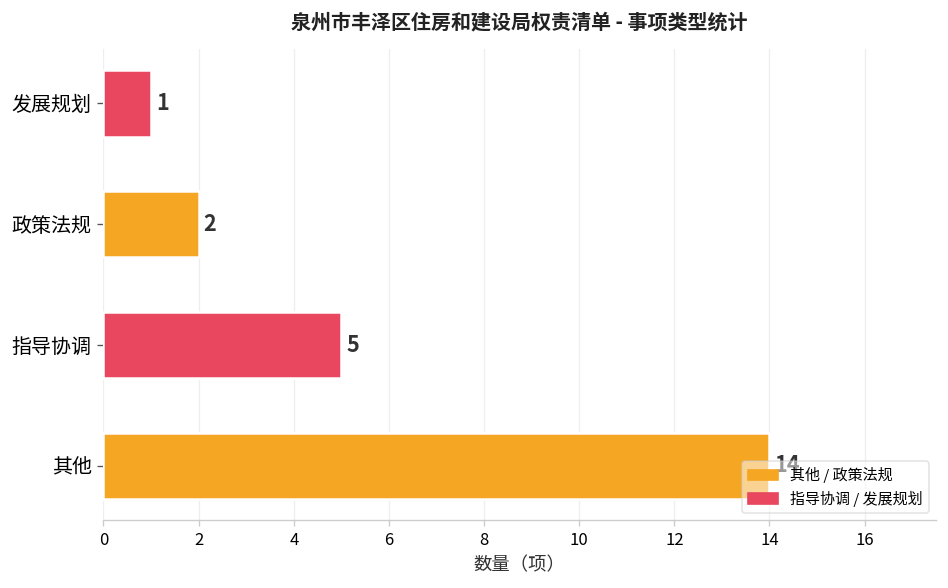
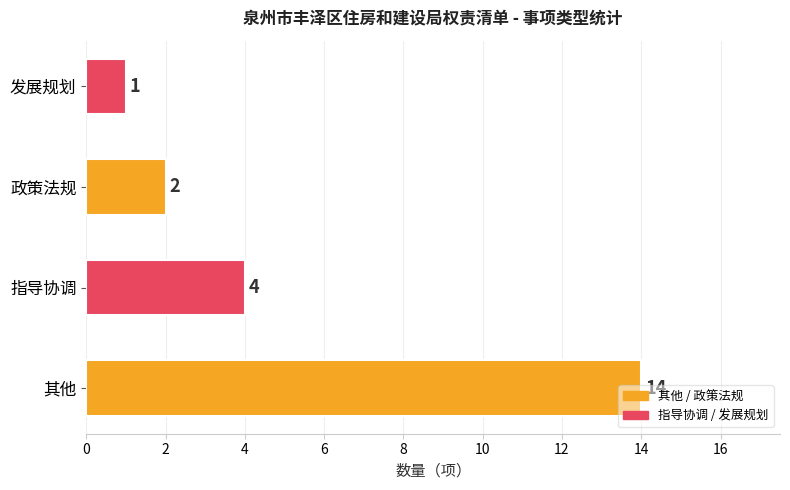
  {
    "发展规划": 1,
    "政策法规": 2,
-   "指导协调": 5
+   "指导协调": 4
  }
